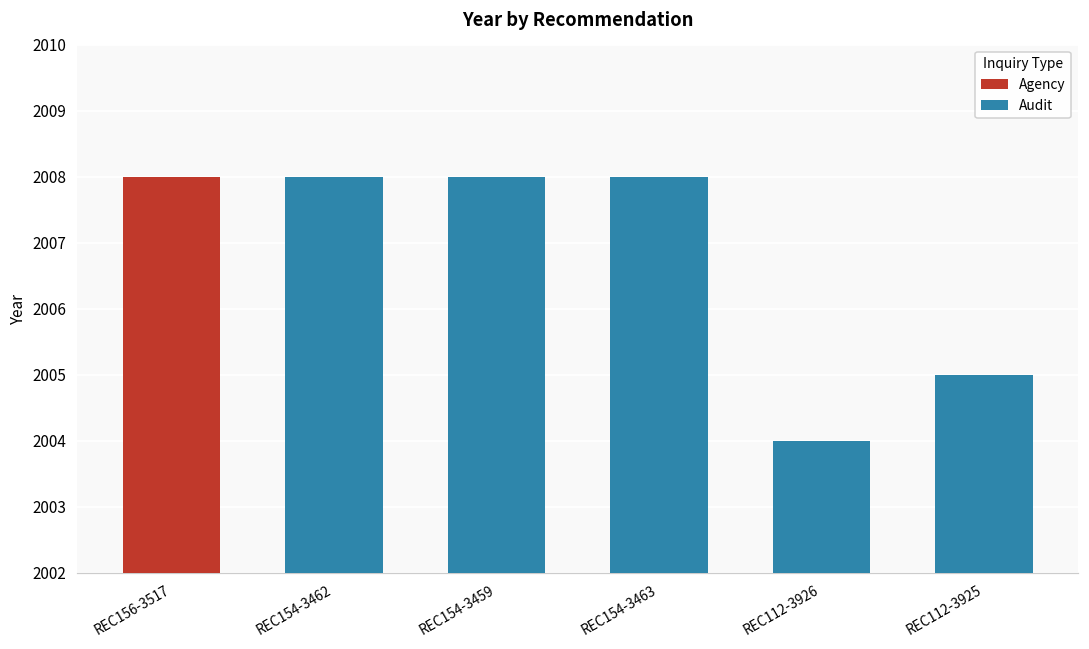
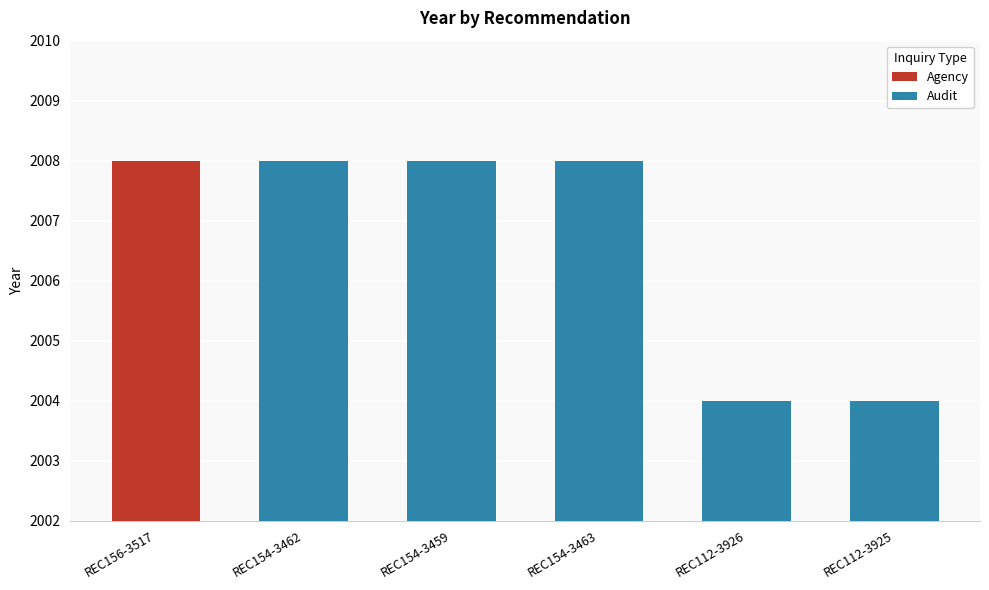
  {
    "Agency": {
      "REC156-3517": 2008
    },
    "Audit": {
      "REC154-3462": 2008,
      "REC154-3459": 2008,
      "REC154-3463": 2008,
      "REC112-3926": 2004,
-     "REC112-3925": 2005
+     "REC112-3925": 2004
    }
  }
